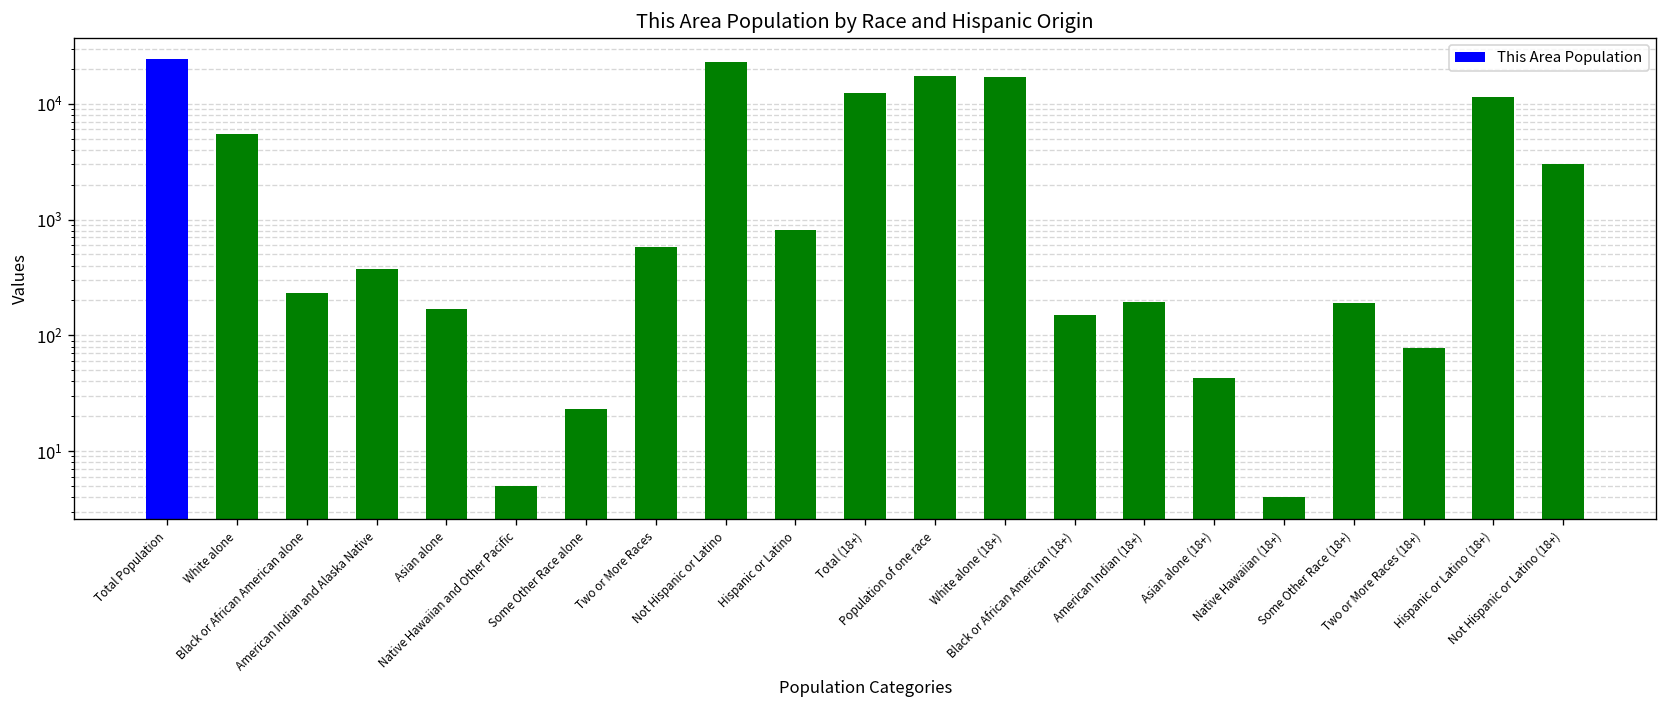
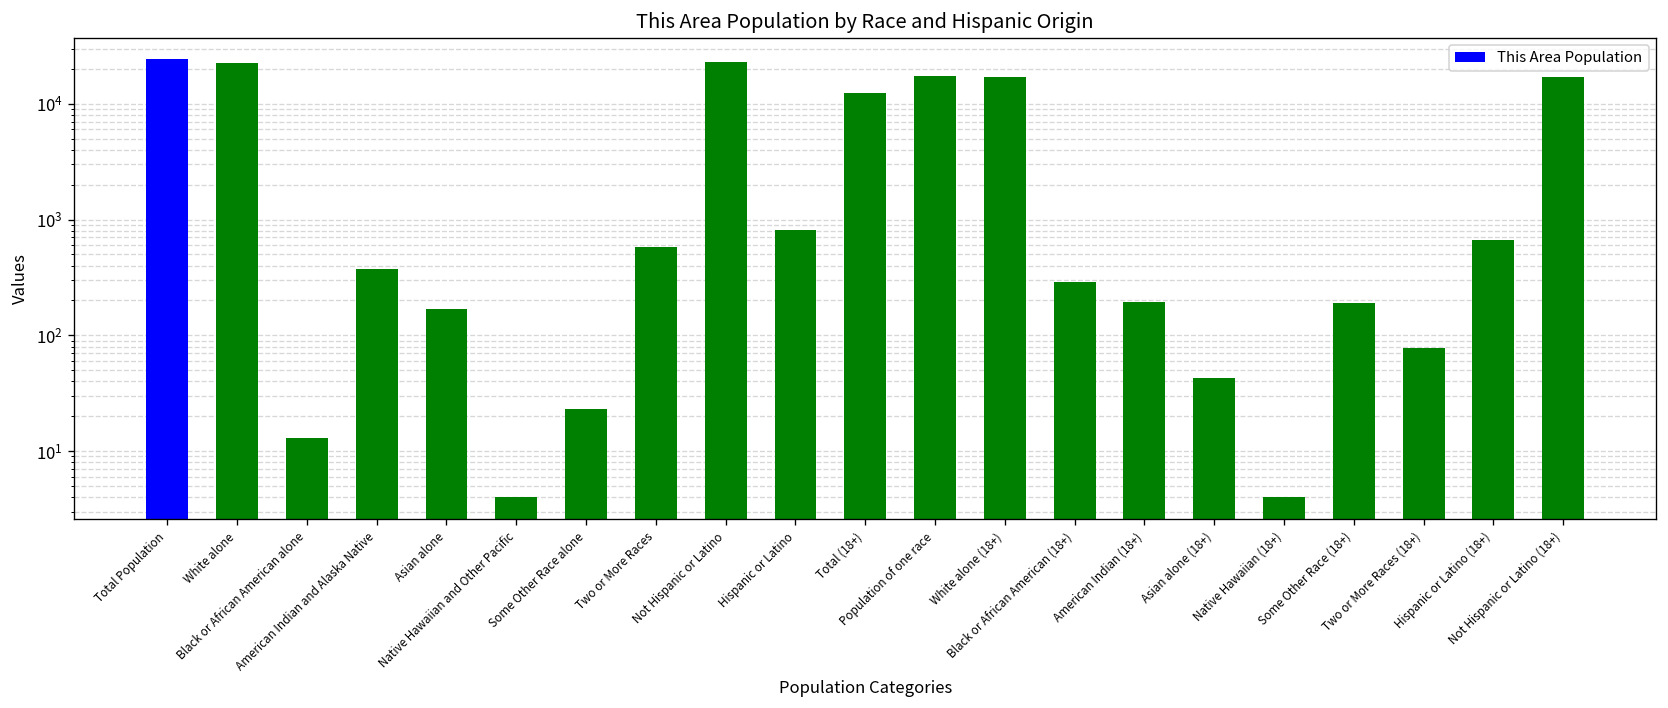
  {
    "Total Population": 24000,
-   "White alone": 6000,
-   "Black or African American alone": 230,
+   "White alone": 23000,
+   "Black or African American alone": 13,
    "American Indian and Alaska Native": 380,
    "Asian alone": 170,
-   "Native Hawaiian and Other Pacific": 5,
+   "Native Hawaiian and Other Pacific": 4,
    "Some Other Race alone": 23,
    "Two or More Races": 600,
    "Not Hispanic or Latino": 23000,
    "Hispanic or Latino": 800,
    "Total (18+)": 12000,
    "Population of one race": 18000,
    "White alone (18+)": 17000,
-   "Black or African American (18+)": 150,
+   "Black or African American (18+)": 290,
    "American Indian (18+)": 190,
    "Asian alone (18+)": 40,
    "Native Hawaiian (18+)": 4,
    "Some Other Race (18+)": 190,
    "Two or More Races (18+)": 80,
-   "Hispanic or Latino (18+)": 11000,
-   "Not Hispanic or Latino (18+)": 3000
+   "Hispanic or Latino (18+)": 700,
+   "Not Hispanic or Latino (18+)": 17000
  }
